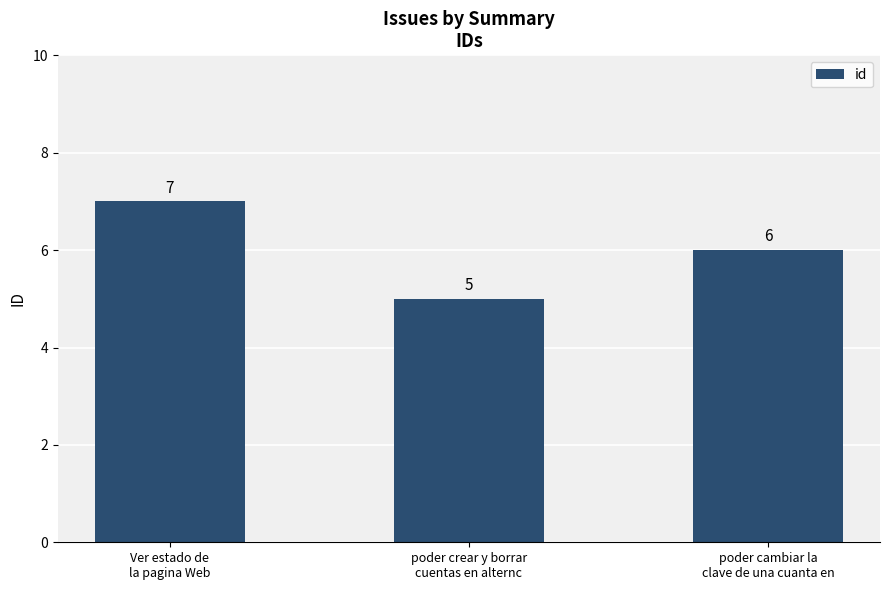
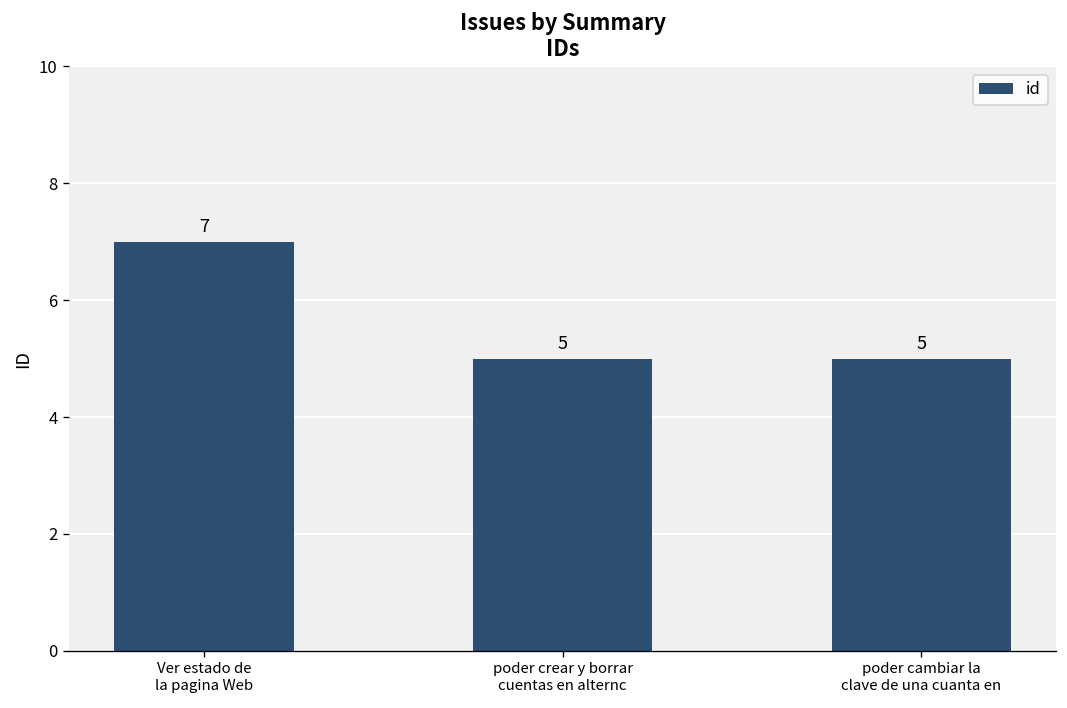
  {
    "Ver estado de la pagina Web": 7,
    "poder crear y borrar cuentas en alternc": 5,
-   "poder cambiar la clave de una cuanta en": 6
+   "poder cambiar la clave de una cuanta en": 5
  }
